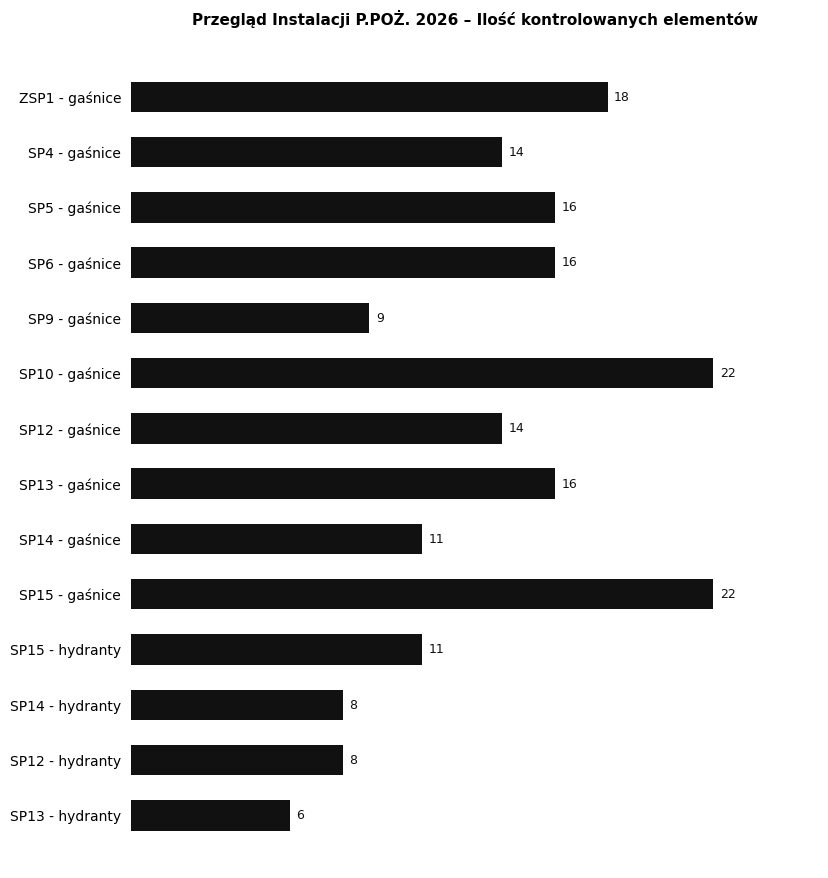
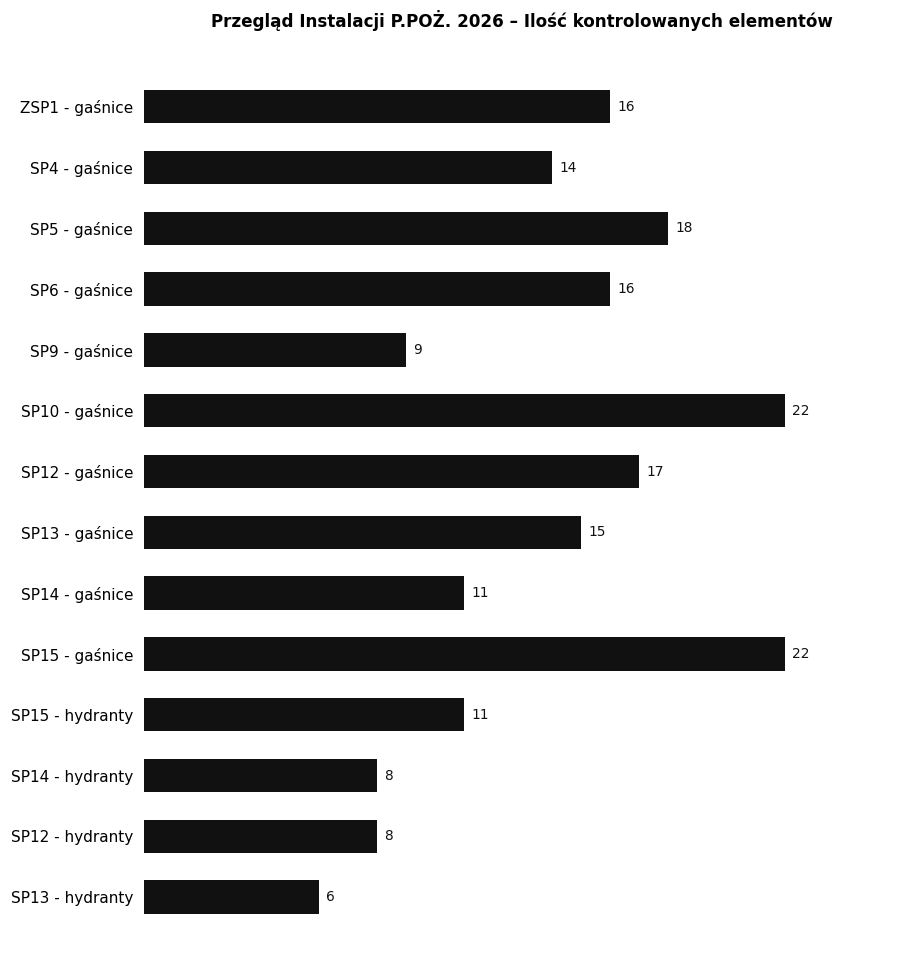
  {
-   "ZSP1 - gaśnice": 18,
+   "ZSP1 - gaśnice": 16,
    "SP4 - gaśnice": 14,
-   "SP5 - gaśnice": 16,
+   "SP5 - gaśnice": 18,
    "SP6 - gaśnice": 16,
    "SP9 - gaśnice": 9,
    "SP10 - gaśnice": 22,
-   "SP12 - gaśnice": 14,
-   "SP13 - gaśnice": 16,
+   "SP12 - gaśnice": 17,
+   "SP13 - gaśnice": 15,
    "SP14 - gaśnice": 11,
    "SP15 - gaśnice": 22,
    "SP15 - hydranty": 11,
    "SP14 - hydranty": 8,
    "SP12 - hydranty": 8,
    "SP13 - hydranty": 6
  }
